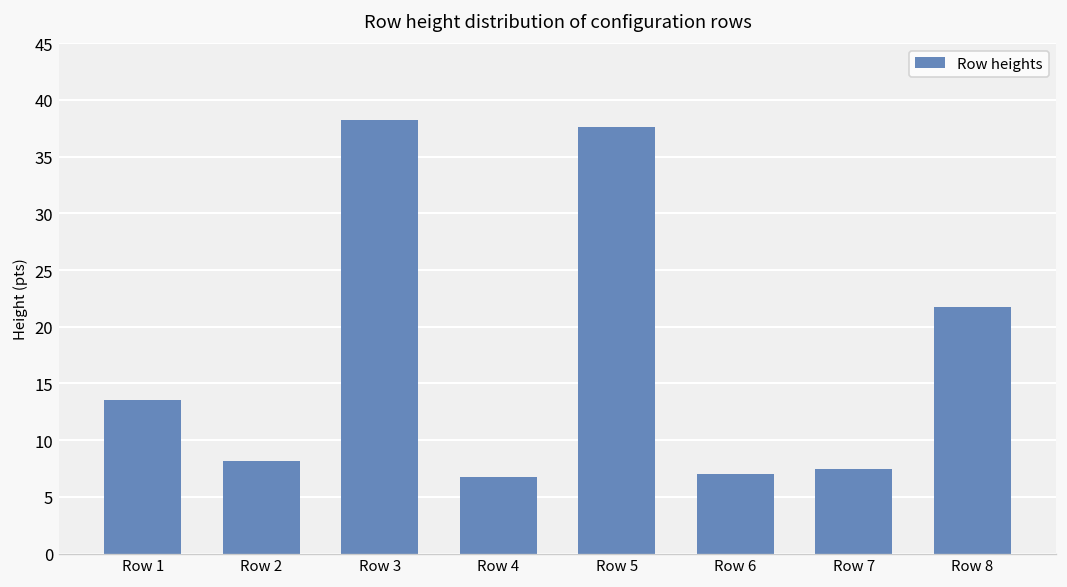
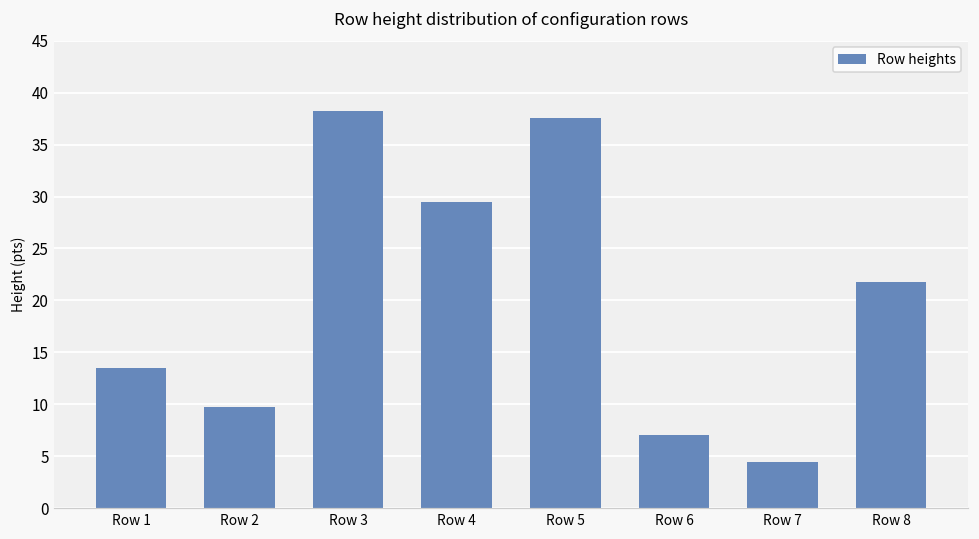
  {
    "Row 1": 14,
-   "Row 2": 8,
+   "Row 2": 10,
    "Row 3": 38,
-   "Row 4": 7,
+   "Row 4": 29,
    "Row 5": 38,
    "Row 6": 7,
-   "Row 7": 8,
+   "Row 7": 5,
    "Row 8": 22
  }
